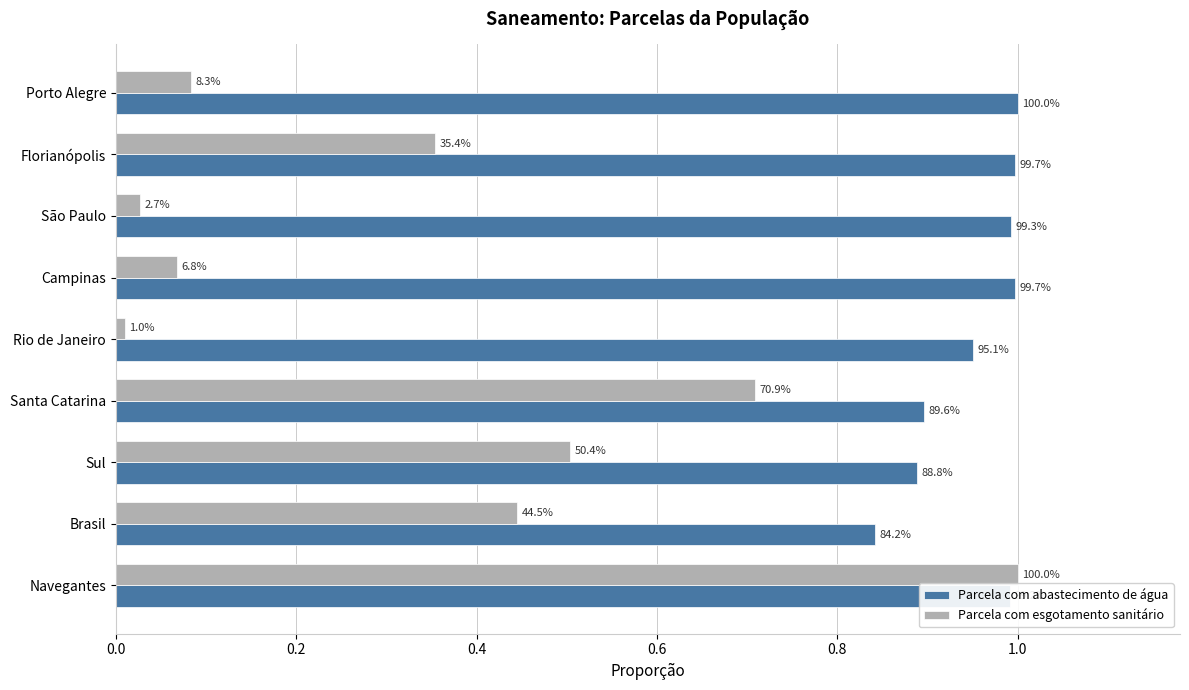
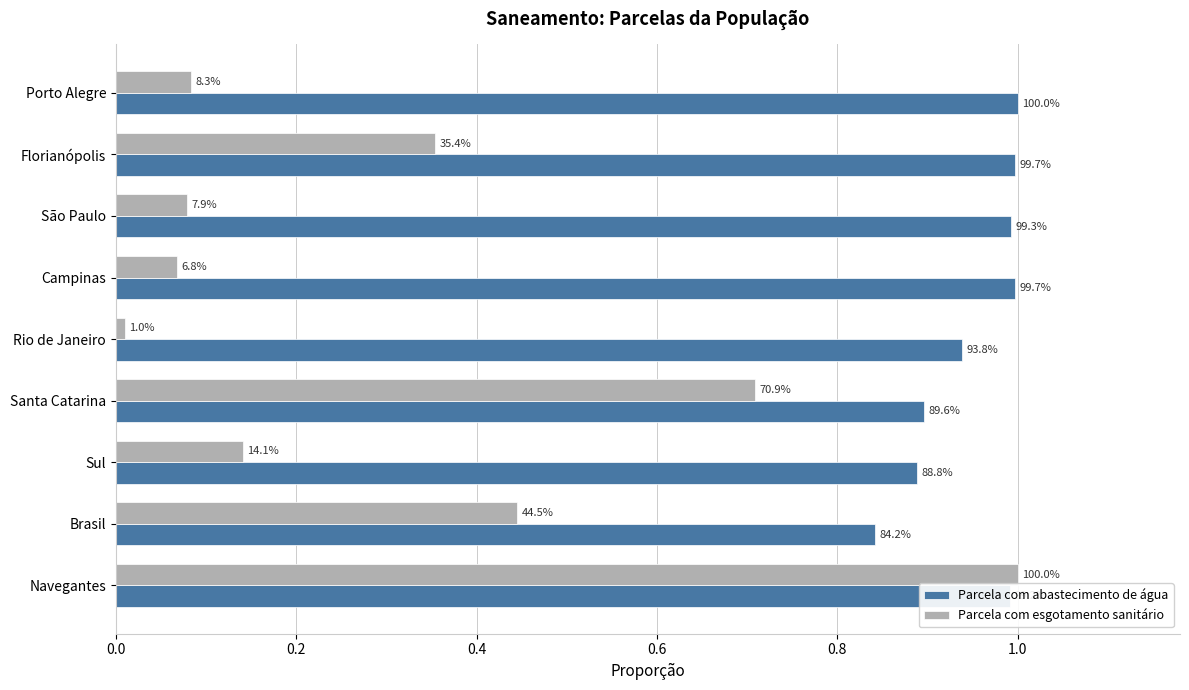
  {
    "Parcela com abastecimento de água": {
      "Porto Alegre": "100.0%",
      "Florianópolis": "99.7%",
      "São Paulo": "99.3%",
      "Campinas": "99.7%",
-     "Rio de Janeiro": "95.1%",
+     "Rio de Janeiro": "93.8%",
      "Santa Catarina": "89.6%",
      "Sul": "88.8%",
      "Brasil": "84.2%"
    },
    "Parcela com esgotamento sanitário": {
      "Porto Alegre": "8.3%",
      "Florianópolis": "35.4%",
-     "São Paulo": "2.7%",
+     "São Paulo": "7.9%",
      "Campinas": "6.8%",
      "Rio de Janeiro": "1.0%",
      "Santa Catarina": "70.9%",
-     "Sul": "50.4%",
+     "Sul": "14.1%",
      "Brasil": "44.5%",
      "Navegantes": "100.0%"
    }
  }
